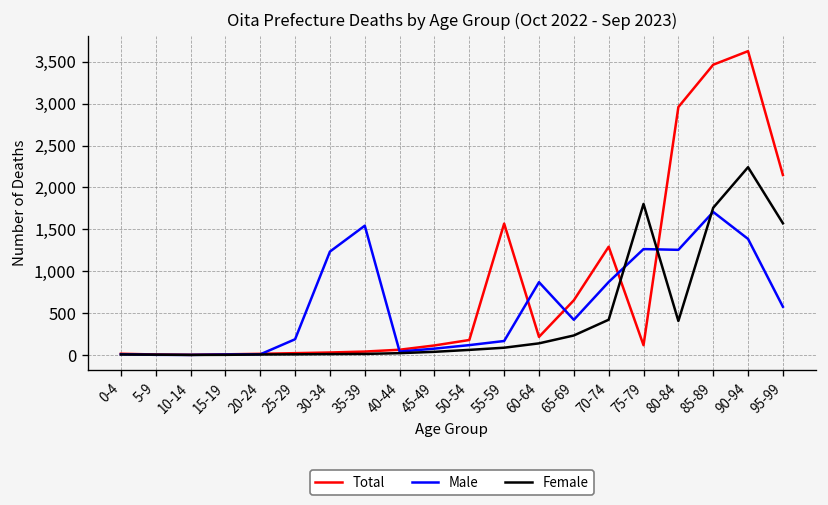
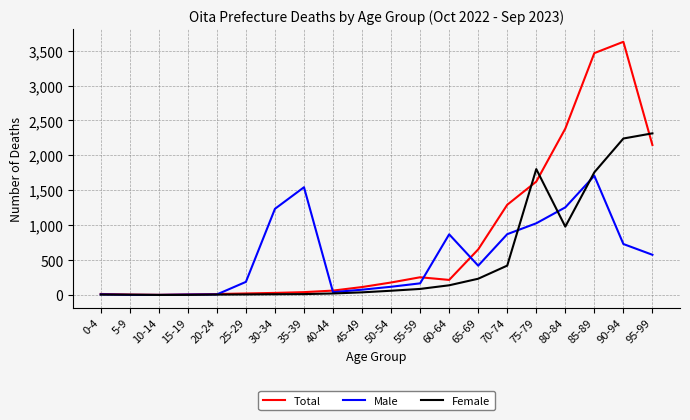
  {
    "Total": {
      "45-49": "100",
      "50-54": "200",
-     "55-59": "1,600",
+     "55-59": "300",
      "60-64": "200",
      "65-69": "700",
      "70-74": "1,300",
-     "75-79": "100",
-     "80-84": "3,000",
+     "75-79": "1,600",
+     "80-84": "2,400",
      "85-89": "3,500",
      "90-94": "3,600",
      "95-99": "2,100"
    },
    "Male": {
      "25-29": "200",
      "30-34": "1,200",
      "35-39": "1,500",
      "45-49": "100",
      "50-54": "100",
      "55-59": "200",
      "60-64": "900",
      "65-69": "400",
      "70-74": "900",
-     "75-79": "1,300",
+     "75-79": "1,000",
      "80-84": "1,300",
      "85-89": "1,700",
-     "90-94": "1,400",
+     "90-94": "700",
      "95-99": "600"
    },
    "Female": {
      "45-49": "0",
      "50-54": "100",
      "55-59": "100",
      "60-64": "100",
      "65-69": "200",
      "70-74": "400",
      "75-79": "1,800",
-     "80-84": "400",
+     "80-84": "1,000",
      "85-89": "1,800",
      "90-94": "2,200",
-     "95-99": "1,600"
+     "95-99": "2,300"
    }
  }
